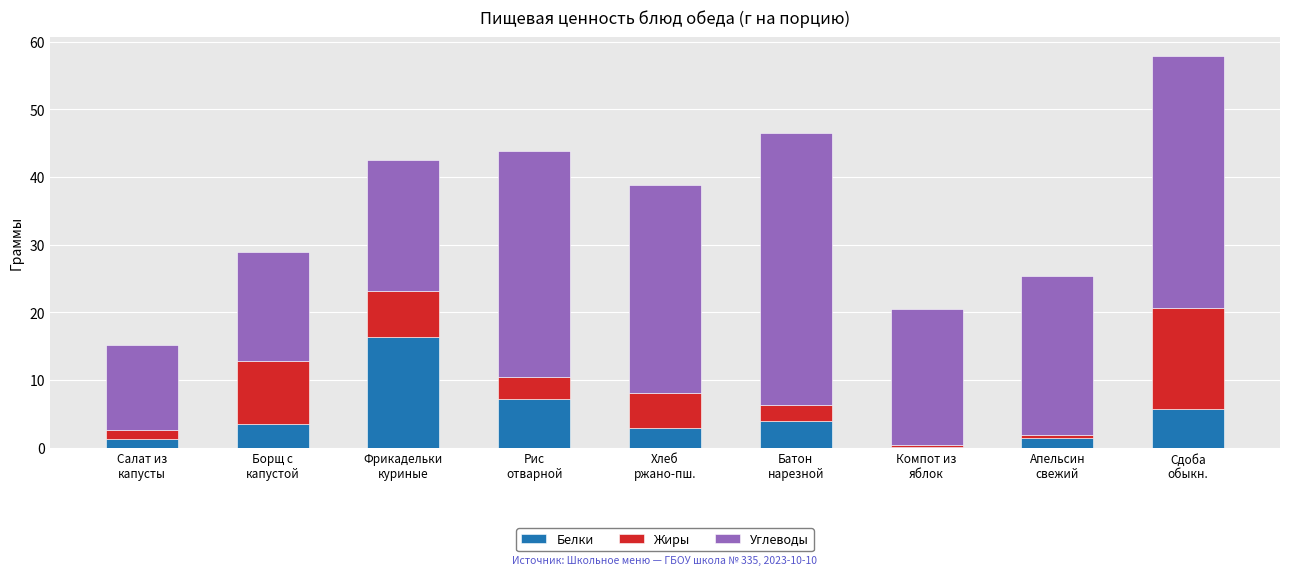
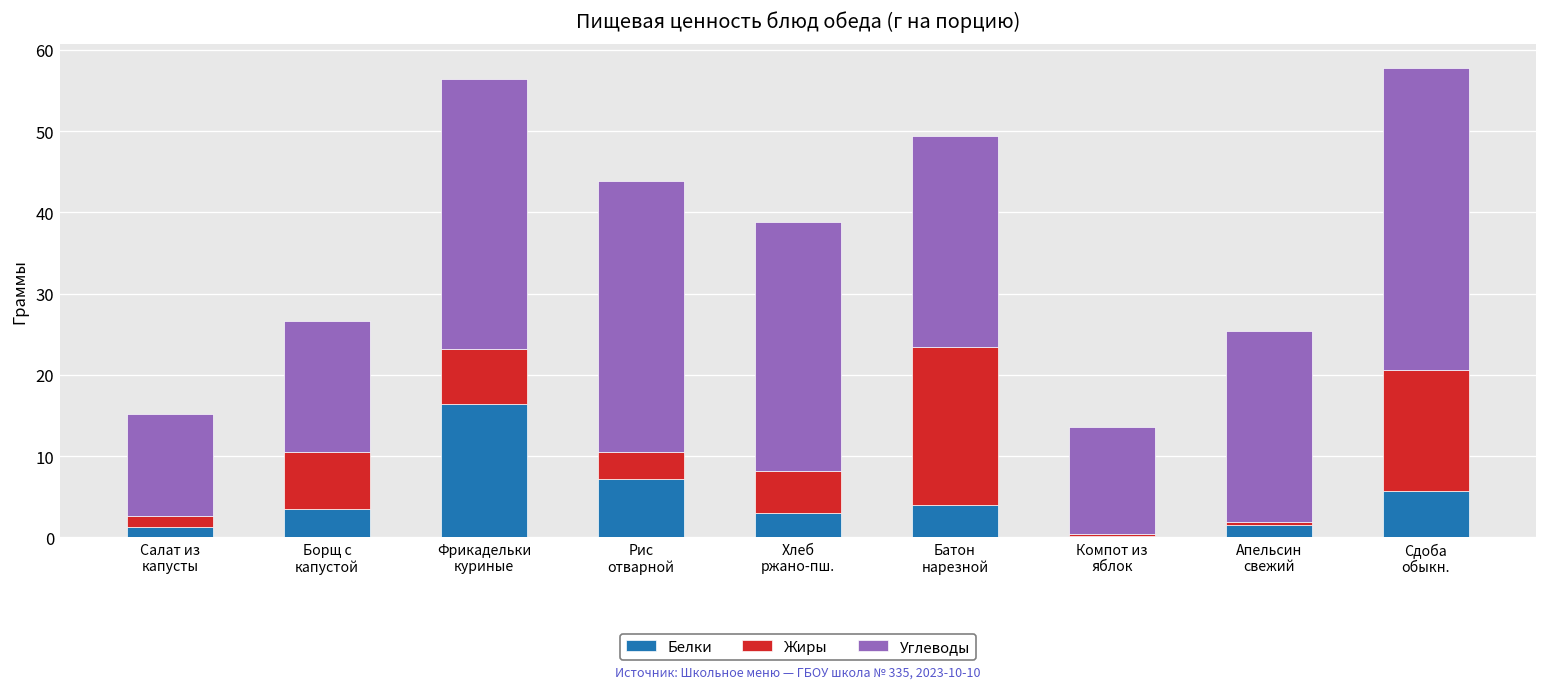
  {
    "Белки": {
      "Салат из капусты": 1,
      "Борщ с капустой": 3,
      "Фрикадельки куриные": 16,
      "Рис отварной": 7,
      "Хлеб ржано-пш.": 3,
      "Батон нарезной": 4,
      "Апельсин свежий": 2,
      "Сдоба обыкн.": 6
    },
    "Жиры": {
      "Салат из капусты": 1,
-     "Борщ с капустой": 9,
+     "Борщ с капустой": 7,
      "Фрикадельки куриные": 7,
      "Рис отварной": 3,
      "Хлеб ржано-пш.": 5,
-     "Батон нарезной": 2,
+     "Батон нарезной": 19,
      "Сдоба обыкн.": 15
    },
    "Углеводы": {
      "Салат из капусты": 13,
      "Борщ с капустой": 16,
-     "Фрикадельки куриные": 19,
+     "Фрикадельки куриные": 33,
      "Рис отварной": 33,
      "Хлеб ржано-пш.": 31,
-     "Батон нарезной": 40,
-     "Компот из яблок": 20,
+     "Батон нарезной": 26,
+     "Компот из яблок": 13,
      "Апельсин свежий": 24,
      "Сдоба обыкн.": 37
    }
  }
